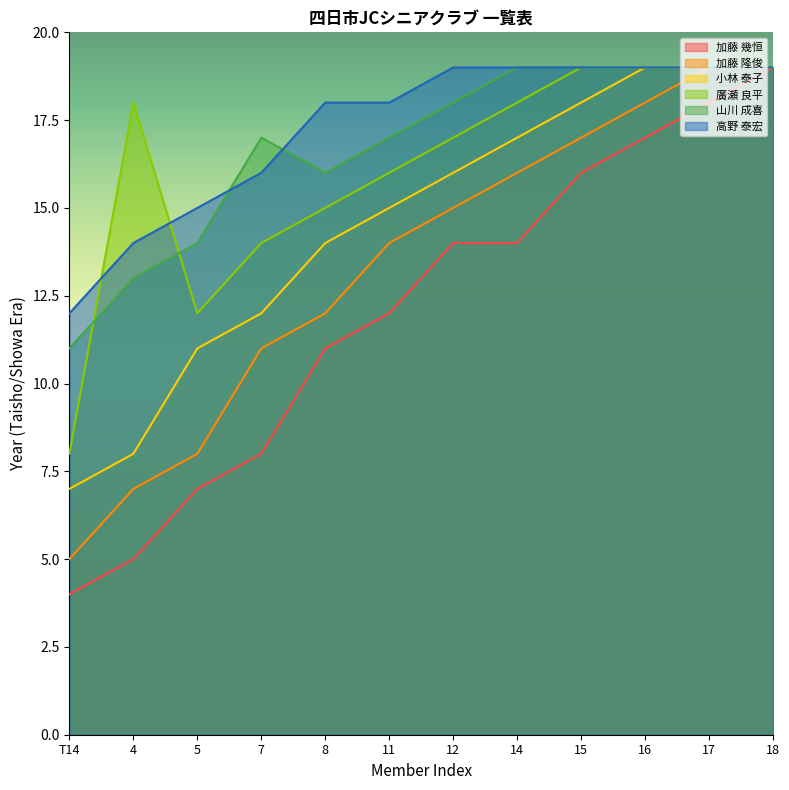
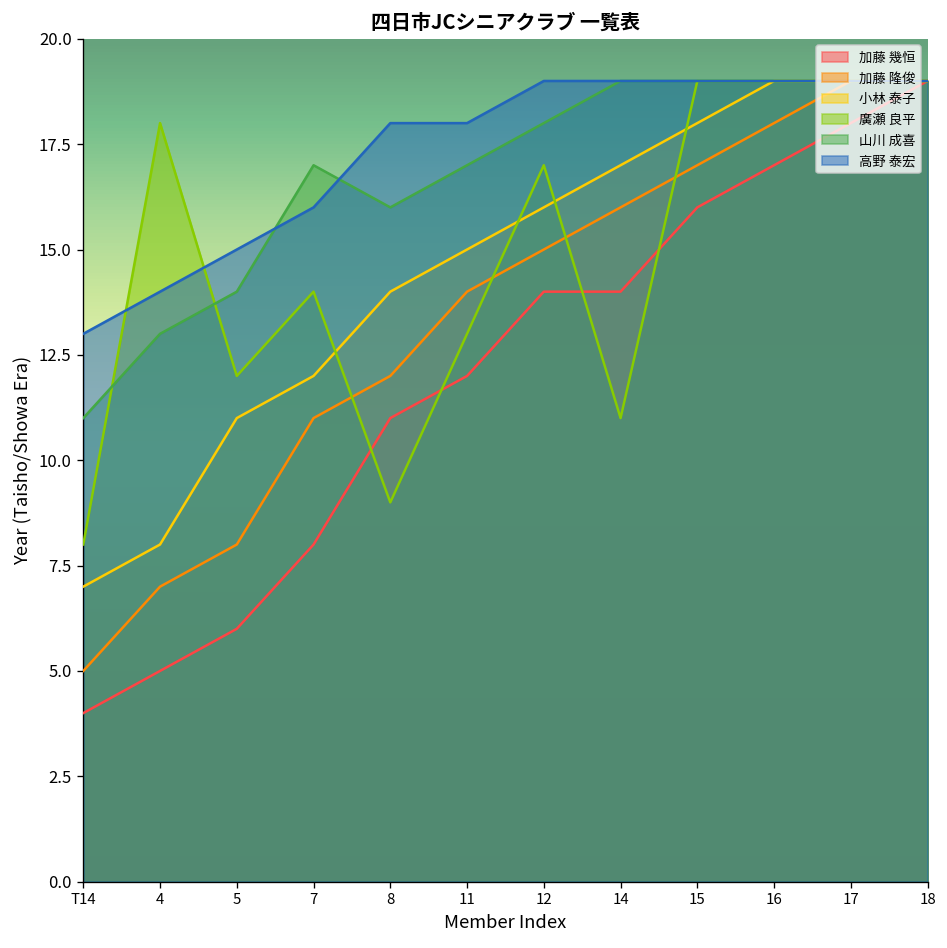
  {
    "加藤 幾恒": {
      "T14": 4,
      "4": 5,
-     "5": 7,
+     "5": 6,
      "7": 8,
      "8": 11,
      "11": 12,
      "12": 14,
      "14": 14,
      "15": 16,
      "16": 17
    },
    "廣瀬 良平": {
      "T14": 8,
      "4": 18,
      "5": 12,
      "7": 14,
-     "8": 15,
-     "11": 16,
+     "8": 9,
+     "11": 13,
      "12": 17,
-     "14": 18
+     "14": 11
    },
    "山川 成喜": {
      "T14": 11,
      "4": 13,
      "5": 14,
      "7": 17,
      "8": 16,
      "11": 17,
      "12": 18
    },
    "高野 泰宏": {
-     "T14": 12,
+     "T14": 13,
      "4": 14,
      "5": 15,
      "7": 16,
      "8": 18,
      "11": 18,
      "12": 19
    }
  }
